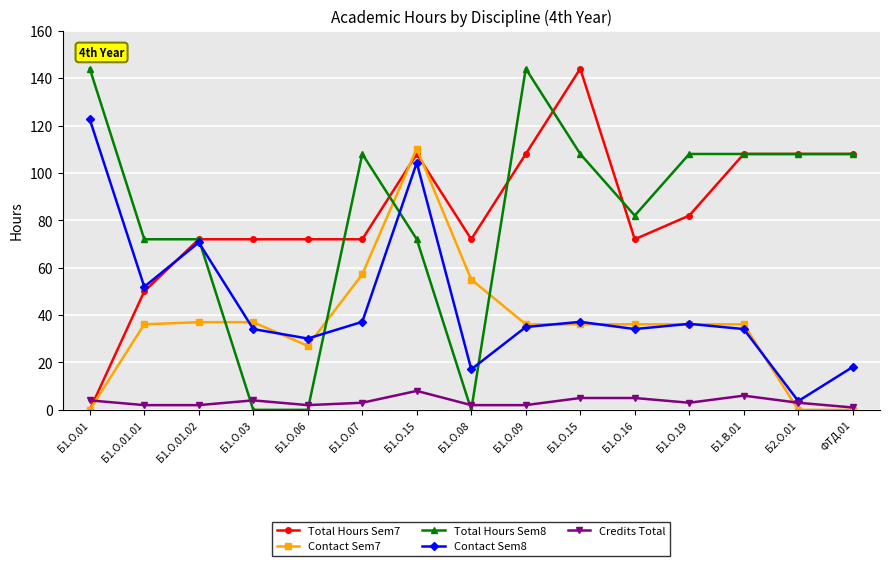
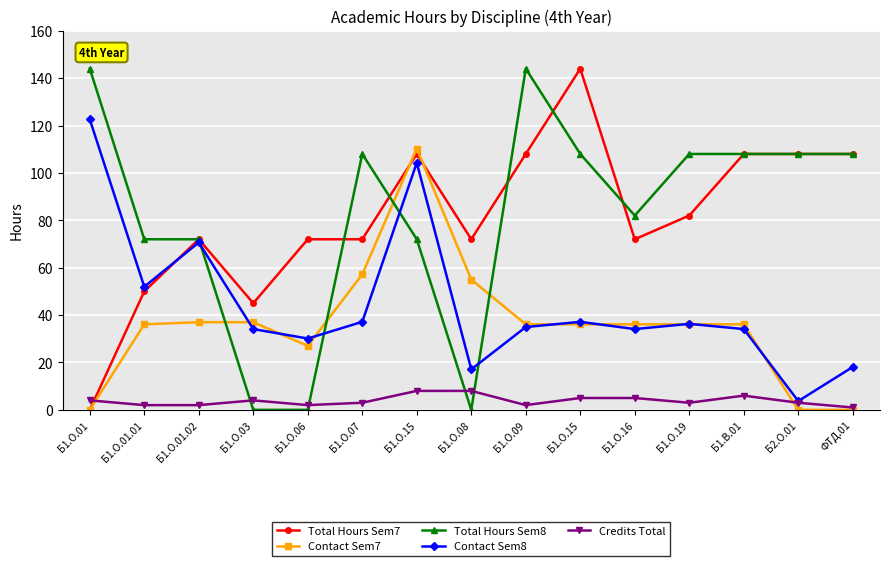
  {
    "Total Hours Sem7": {
      "Б1.О.01.01": 50,
-     "Б1.О.03": 72,
+     "Б1.О.03": 45,
      "Б1.О.06": 72,
      "Б1.О.07": 72,
      "Б1.О.08": 72,
      "Б1.О.09": 108,
      "Б1.О.16": 72,
      "Б1.О.19": 82
    },
    "Contact Sem7": {
      "Б1.О.01.01": 36,
      "Б1.О.01.02": 37,
      "Б1.О.03": 37,
      "Б1.О.06": 27,
      "Б1.О.07": 57,
      "Б1.О.08": 55,
      "Б1.О.09": 36,
      "Б1.О.16": 36,
      "Б1.В.01": 36,
      "Б2.О.01": 0
    },
    "Total Hours Sem8": {
      "Б1.О.01.01": 72,
      "Б1.О.03": 0,
      "Б1.О.06": 0,
      "Б1.О.07": 108,
      "Б1.О.08": 0,
      "Б1.О.09": 144,
      "Б1.О.16": 82,
      "Б1.О.19": 108
    },
    "Contact Sem8": {
      "Б1.О.01": 123,
      "Б1.О.01.01": 52,
      "Б1.О.01.02": 71,
      "Б1.О.03": 34,
      "Б1.О.06": 30,
      "Б1.О.07": 37,
      "Б1.О.08": 17,
      "Б1.О.09": 35,
      "Б1.О.16": 34,
      "Б1.В.01": 34,
      "ФТД.01": 18
    },
    "Credits Total": {
      "Б1.О.01": 4,
      "Б1.О.01.01": 2,
      "Б1.О.01.02": 2,
      "Б1.О.03": 4,
      "Б1.О.06": 2,
      "Б1.О.07": 3,
-     "Б1.О.08": 2,
+     "Б1.О.08": 8,
      "Б1.О.09": 2,
      "Б1.О.16": 5,
      "Б1.О.19": 3,
      "Б1.В.01": 6
    }
  }
